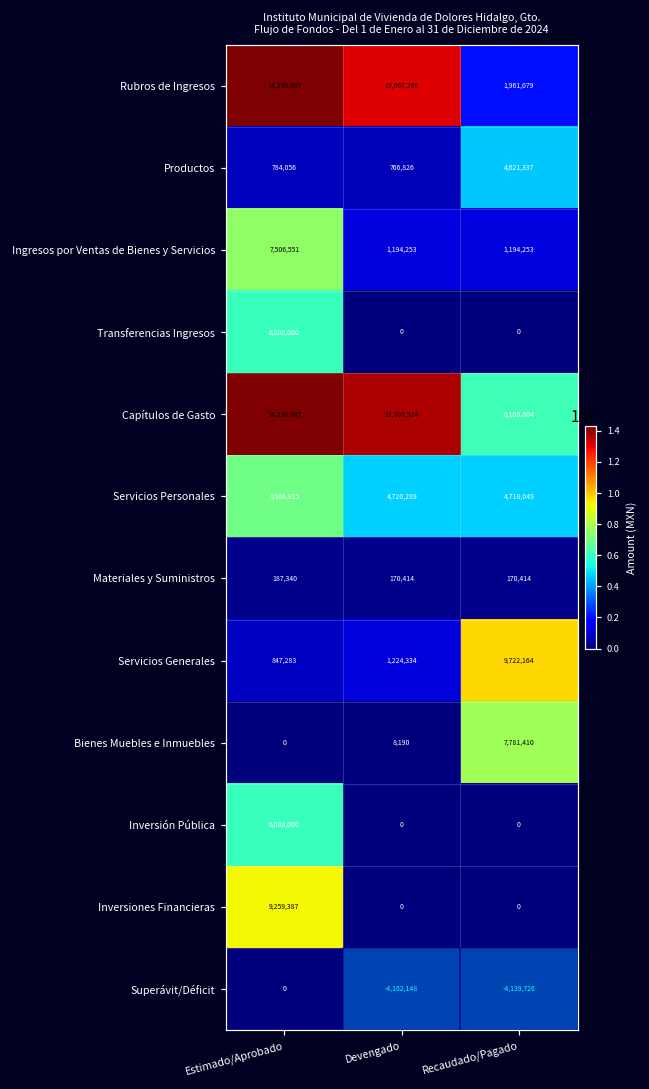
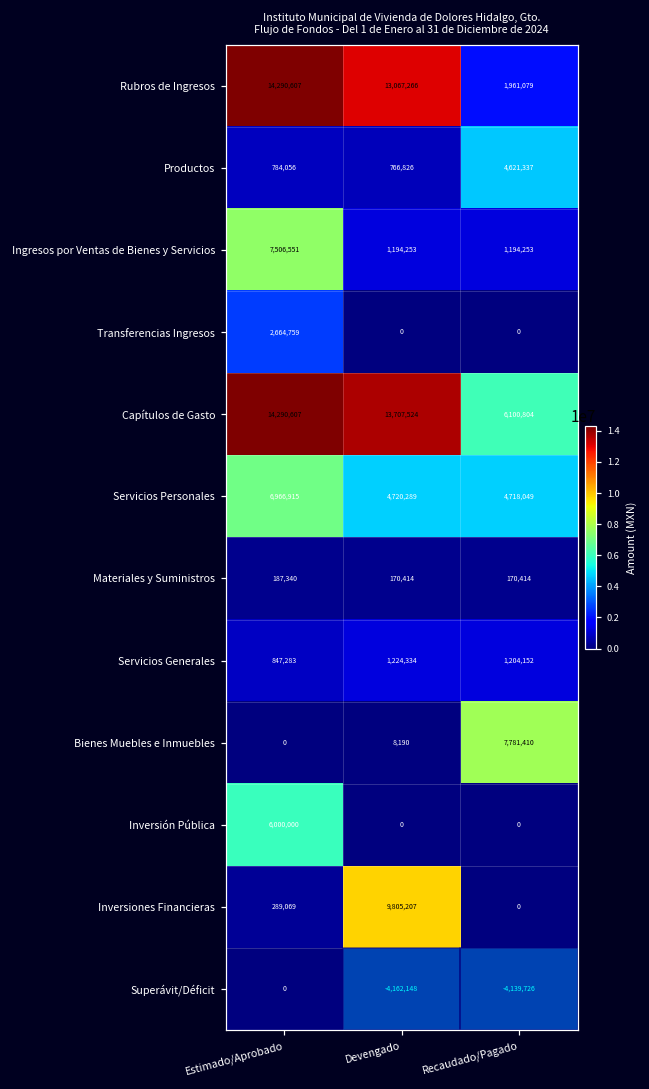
  {
    "Rubros de Ingresos": {
      "Estimado/Aprobado": "14,290,607",
      "Devengado": "13,067,266",
      "Recaudado/Pagado": "1,961,079"
    },
    "Productos": {
      "Estimado/Aprobado": "784,056",
      "Devengado": "766,826",
      "Recaudado/Pagado": "4,621,337"
    },
    "Ingresos por Ventas de Bienes y Servicios": {
      "Estimado/Aprobado": "7,506,551",
      "Devengado": "1,194,253",
      "Recaudado/Pagado": "1,194,253"
    },
    "Transferencias Ingresos": {
-     "Estimado/Aprobado": "6,000,000",
+     "Estimado/Aprobado": "2,664,759",
      "Devengado": "0",
      "Recaudado/Pagado": "0"
    },
    "Capítulos de Gasto": {
      "Estimado/Aprobado": "14,290,607",
      "Devengado": "13,707,524",
      "Recaudado/Pagado": "6,100,804"
    },
    "Servicios Personales": {
      "Estimado/Aprobado": "6,966,915",
      "Devengado": "4,720,289",
      "Recaudado/Pagado": "4,718,049"
    },
    "Materiales y Suministros": {
      "Estimado/Aprobado": "187,340",
      "Devengado": "170,414",
      "Recaudado/Pagado": "170,414"
    },
    "Servicios Generales": {
      "Estimado/Aprobado": "847,283",
      "Devengado": "1,224,334",
-     "Recaudado/Pagado": "9,722,164"
+     "Recaudado/Pagado": "1,204,152"
    },
    "Bienes Muebles e Inmuebles": {
      "Estimado/Aprobado": "0",
      "Devengado": "8,190",
      "Recaudado/Pagado": "7,781,410"
    },
    "Inversión Pública": {
      "Estimado/Aprobado": "6,000,000",
      "Devengado": "0",
      "Recaudado/Pagado": "0"
    },
    "Inversiones Financieras": {
-     "Estimado/Aprobado": "9,259,387",
-     "Devengado": "0",
+     "Estimado/Aprobado": "289,069",
+     "Devengado": "9,805,207",
      "Recaudado/Pagado": "0"
    },
    "Superávit/Déficit": {
      "Estimado/Aprobado": "0"
    }
  }
